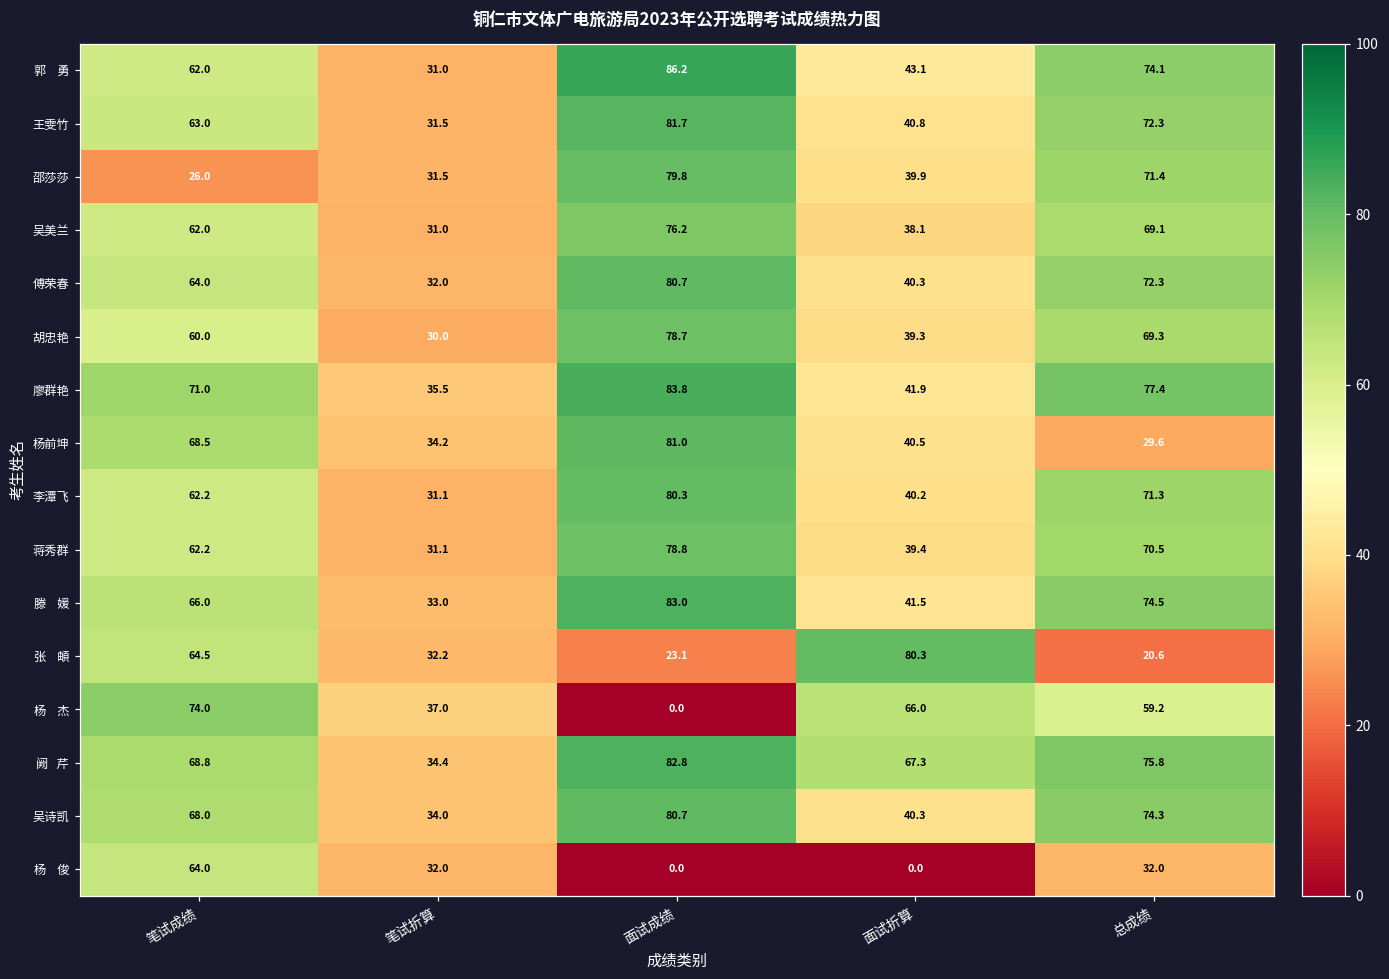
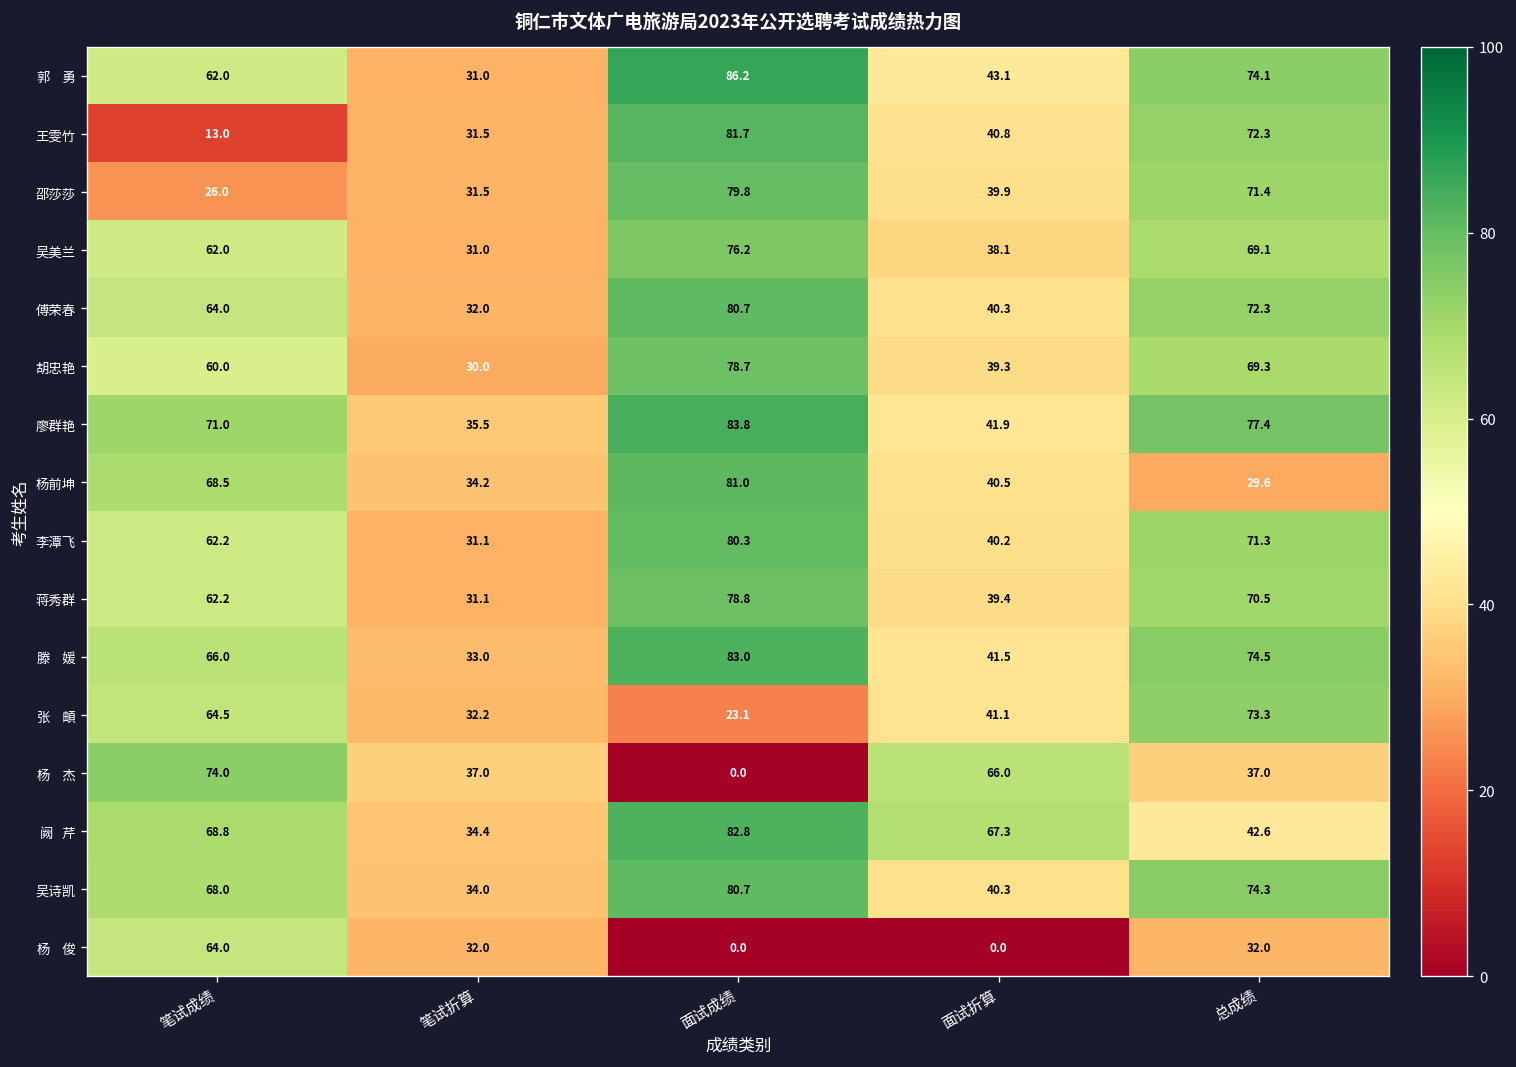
  {
    "郭 勇": {
      "笔试成绩": 62.0,
      "笔试折算": 31.0,
      "面试成绩": 86.2,
      "面试折算": 43.1,
      "总成绩": 74.1
    },
    "王雯竹": {
-     "笔试成绩": 63.0,
+     "笔试成绩": 13.0,
      "笔试折算": 31.5,
      "面试成绩": 81.7,
      "面试折算": 40.8,
      "总成绩": 72.3
    },
    "邵莎莎": {
      "笔试成绩": 26.0,
      "笔试折算": 31.5,
      "面试成绩": 79.8,
      "面试折算": 39.9,
      "总成绩": 71.4
    },
    "吴美兰": {
      "笔试成绩": 62.0,
      "笔试折算": 31.0,
      "面试成绩": 76.2,
      "面试折算": 38.1,
      "总成绩": 69.1
    },
    "傅荣春": {
      "笔试成绩": 64.0,
      "笔试折算": 32.0,
      "面试成绩": 80.7,
      "面试折算": 40.3,
      "总成绩": 72.3
    },
    "胡忠艳": {
      "笔试成绩": 60.0,
      "笔试折算": 30.0,
      "面试成绩": 78.7,
      "面试折算": 39.3,
      "总成绩": 69.3
    },
    "廖群艳": {
      "笔试成绩": 71.0,
      "笔试折算": 35.5,
      "面试成绩": 83.8,
      "面试折算": 41.9,
      "总成绩": 77.4
    },
    "杨前坤": {
      "笔试成绩": 68.5,
      "笔试折算": 34.2,
      "面试成绩": 81.0,
      "面试折算": 40.5,
      "总成绩": 29.6
    },
    "李潭飞": {
      "笔试成绩": 62.2,
      "笔试折算": 31.1,
      "面试成绩": 80.3,
      "面试折算": 40.2,
      "总成绩": 71.3
    },
    "蒋秀群": {
      "笔试成绩": 62.2,
      "笔试折算": 31.1,
      "面试成绩": 78.8,
      "面试折算": 39.4,
      "总成绩": 70.5
    },
    "滕 媛": {
      "笔试成绩": 66.0,
      "笔试折算": 33.0,
      "面试成绩": 83.0,
      "面试折算": 41.5,
      "总成绩": 74.5
    },
    "张 頔": {
      "笔试成绩": 64.5,
      "笔试折算": 32.2,
      "面试成绩": 23.1,
-     "面试折算": 80.3,
-     "总成绩": 20.6
+     "面试折算": 41.1,
+     "总成绩": 73.3
    },
    "杨 杰": {
      "笔试成绩": 74.0,
      "笔试折算": 37.0,
      "面试成绩": 0.0,
      "面试折算": 66.0,
-     "总成绩": 59.2
+     "总成绩": 37.0
    },
    "阙 芹": {
      "笔试成绩": 68.8,
      "笔试折算": 34.4,
      "面试成绩": 82.8,
      "面试折算": 67.3,
-     "总成绩": 75.8
+     "总成绩": 42.6
    },
    "吴诗凯": {
      "笔试成绩": 68.0,
      "笔试折算": 34.0,
      "面试成绩": 80.7,
      "面试折算": 40.3,
      "总成绩": 74.3
    },
    "杨 俊": {
      "笔试成绩": 64.0,
      "笔试折算": 32.0,
      "面试成绩": 0.0,
      "面试折算": 0.0,
      "总成绩": 32.0
    }
  }
